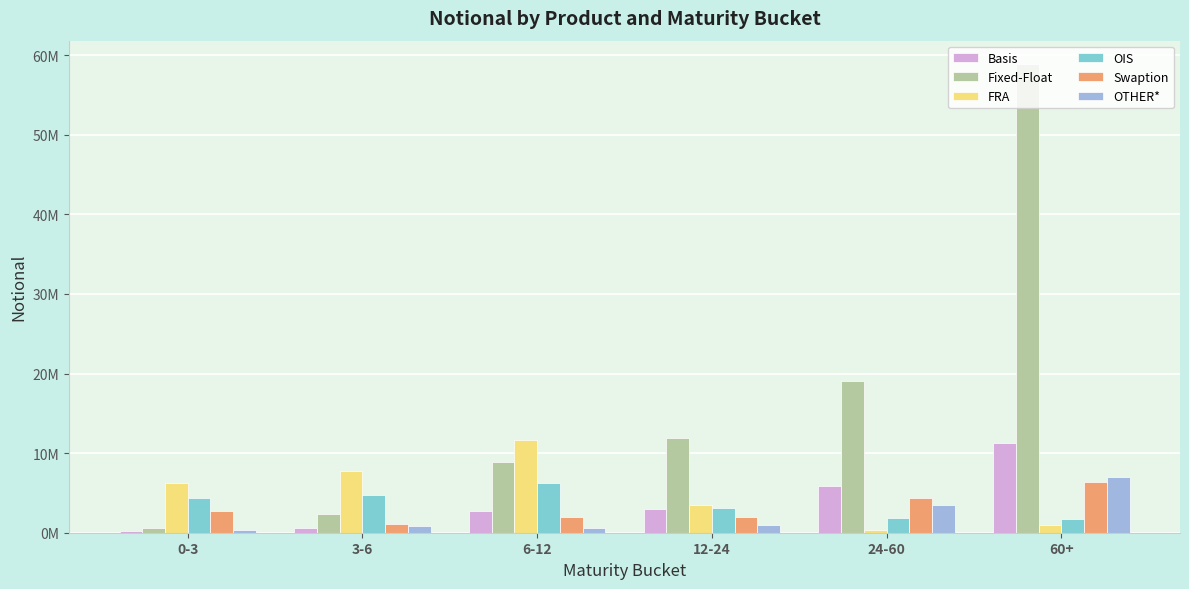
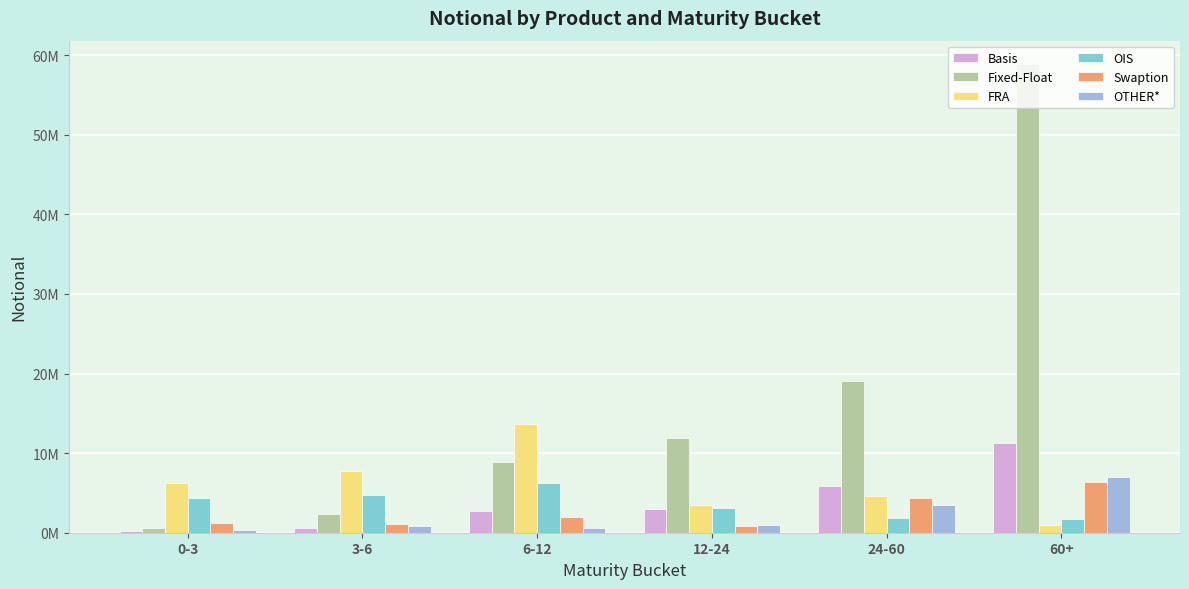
  {
    "Fixed-Float": {
      "0-3": 1000000,
      "3-6": 2000000,
      "6-12": 9000000,
      "12-24": 12000000,
      "24-60": 19000000
    },
    "FRA": {
      "0-3": 6000000,
      "3-6": 8000000,
-     "6-12": 12000000,
+     "6-12": 14000000,
      "12-24": 3000000,
-     "24-60": 0,
+     "24-60": 5000000,
      "60+": 1000000
    },
    "Swaption": {
-     "0-3": 3000000,
+     "0-3": 1000000,
      "3-6": 1000000,
      "6-12": 2000000,
-     "12-24": 2000000,
+     "12-24": 1000000,
      "24-60": 4000000,
      "60+": 6000000
    }
  }
